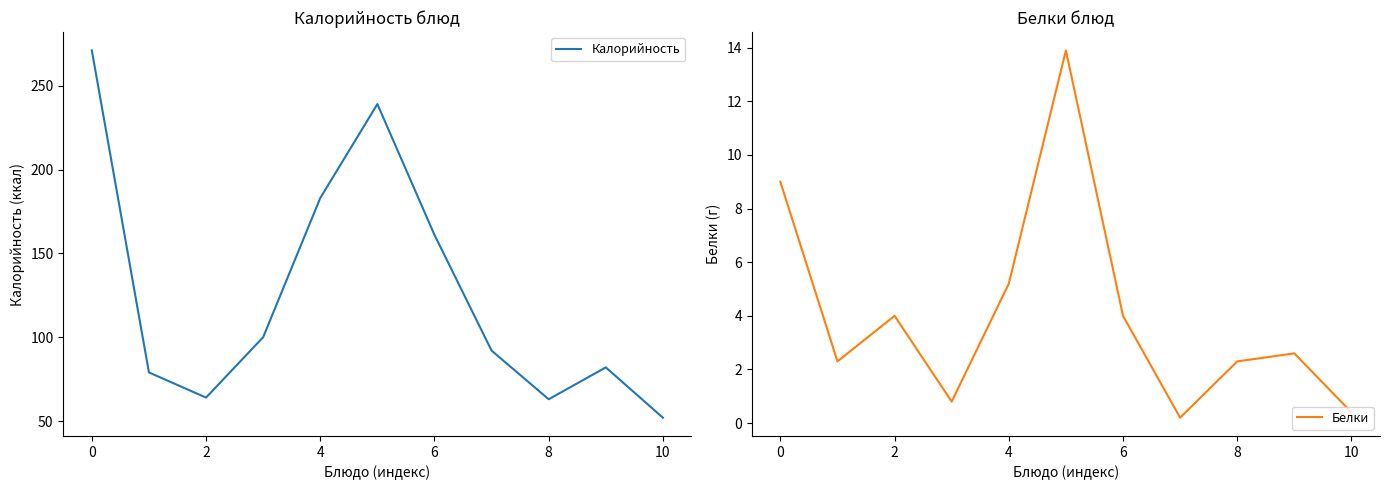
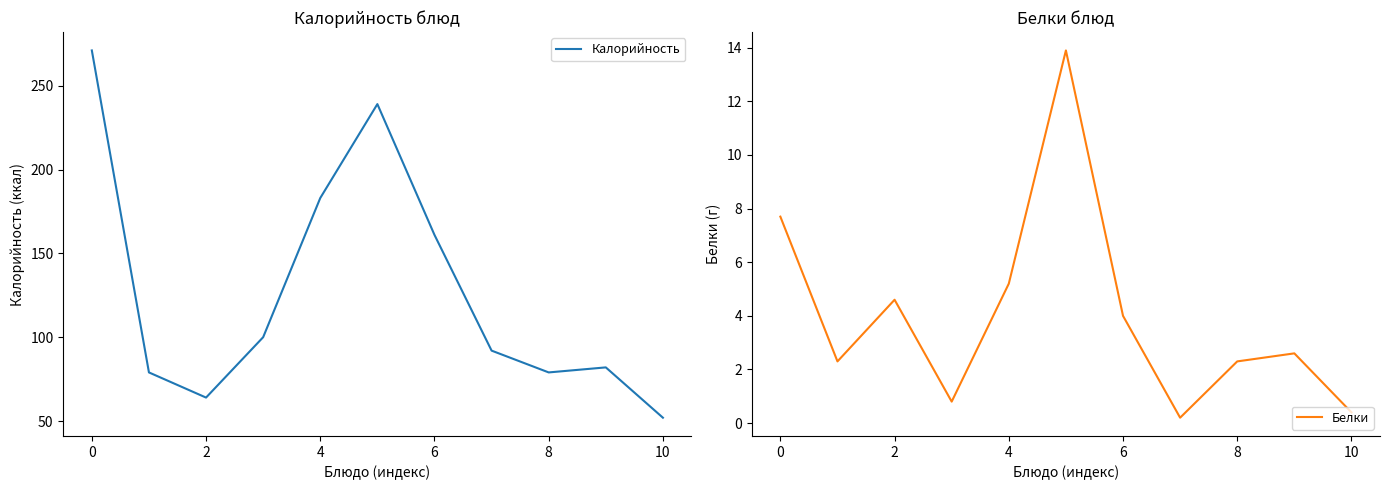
  {
    "Калорийность блюд": {
      "0": 271,
      "2": 64,
      "4": 183,
      "6": 161,
-     "8": 63,
+     "8": 79,
      "10": 52
    },
    "Белки блюд": {
-     "0": 9.0,
-     "2": 4.0,
+     "0": 7.7,
+     "2": 4.6,
      "4": 5.2,
      "6": 4.0,
      "8": 2.3
    }
  }
